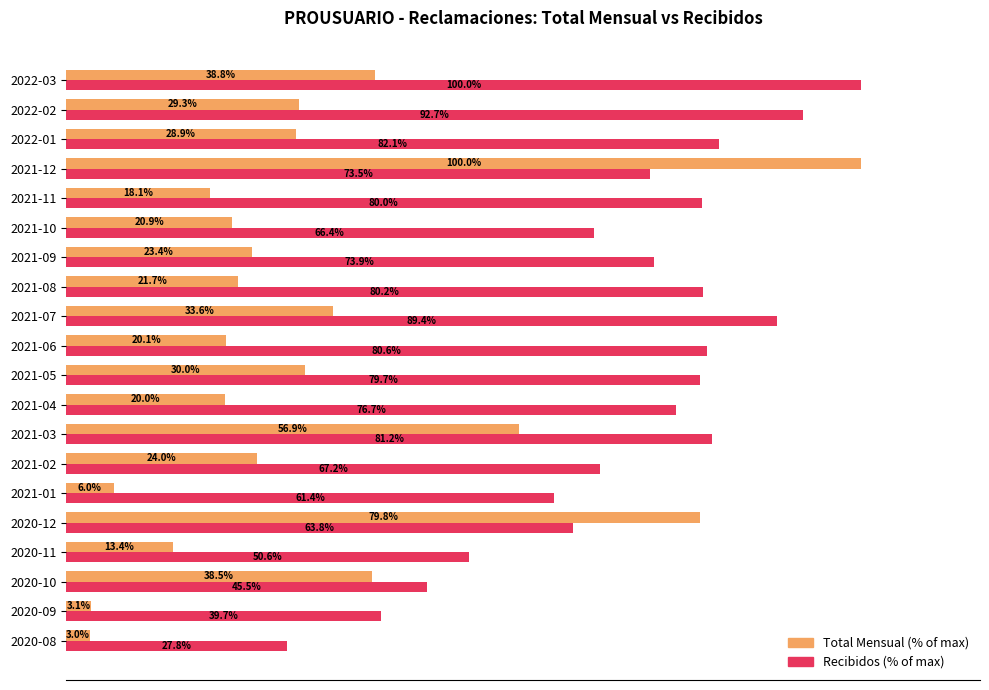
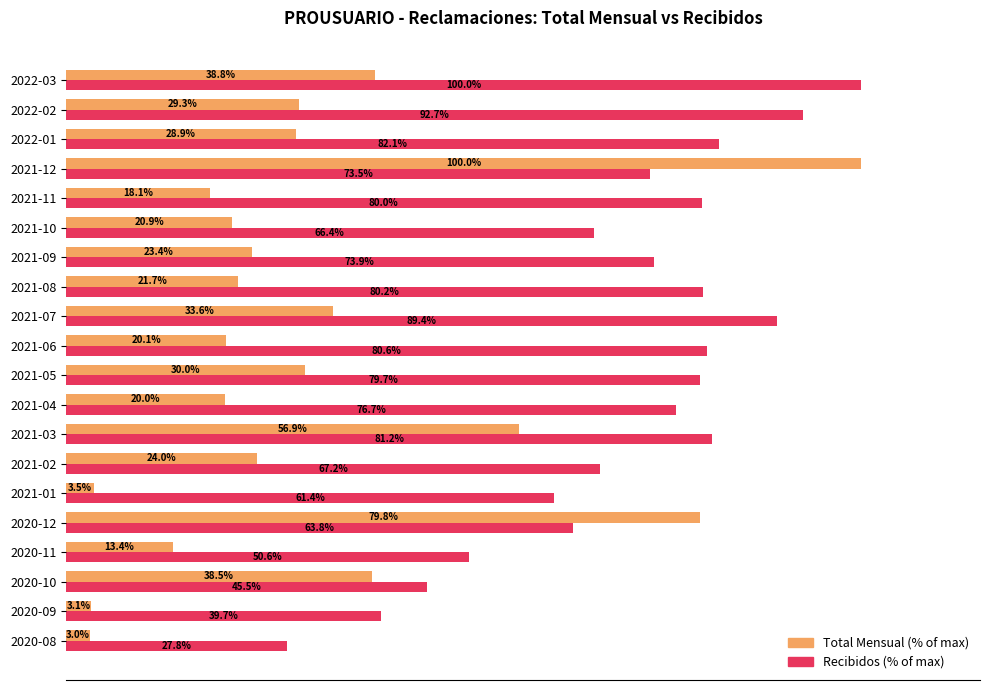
  {
    "Total Mensual (% of max)": {
      "2022-03": "38.8%",
      "2022-02": "29.3%",
      "2022-01": "28.9%",
      "2021-12": "100.0%",
      "2021-11": "18.1%",
      "2021-10": "20.9%",
      "2021-09": "23.4%",
      "2021-08": "21.7%",
      "2021-07": "33.6%",
      "2021-06": "20.1%",
      "2021-05": "30.0%",
      "2021-04": "20.0%",
      "2021-03": "56.9%",
      "2021-02": "24.0%",
-     "2021-01": "6.0%",
+     "2021-01": "3.5%",
      "2020-12": "79.8%",
      "2020-11": "13.4%",
      "2020-10": "38.5%",
      "2020-09": "3.1%",
      "2020-08": "3.0%"
    },
    "Recibidos (% of max)": {
      "2022-03": "100.0%",
      "2022-02": "92.7%",
      "2022-01": "82.1%",
      "2021-12": "73.5%",
      "2021-11": "80.0%",
      "2021-10": "66.4%",
      "2021-09": "73.9%",
      "2021-08": "80.2%",
      "2021-07": "89.4%",
      "2021-06": "80.6%",
      "2021-05": "79.7%",
      "2021-04": "76.7%",
      "2021-03": "81.2%",
      "2021-02": "67.2%",
      "2021-01": "61.4%",
      "2020-12": "63.8%",
      "2020-11": "50.6%",
      "2020-10": "45.5%",
      "2020-09": "39.7%",
      "2020-08": "27.8%"
    }
  }
